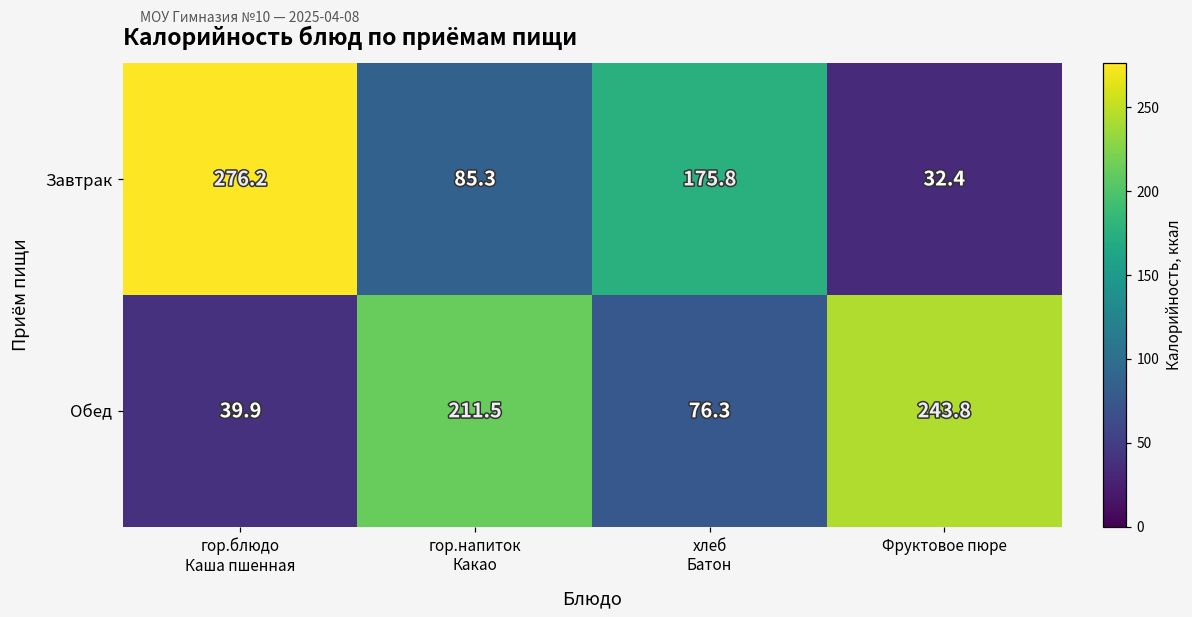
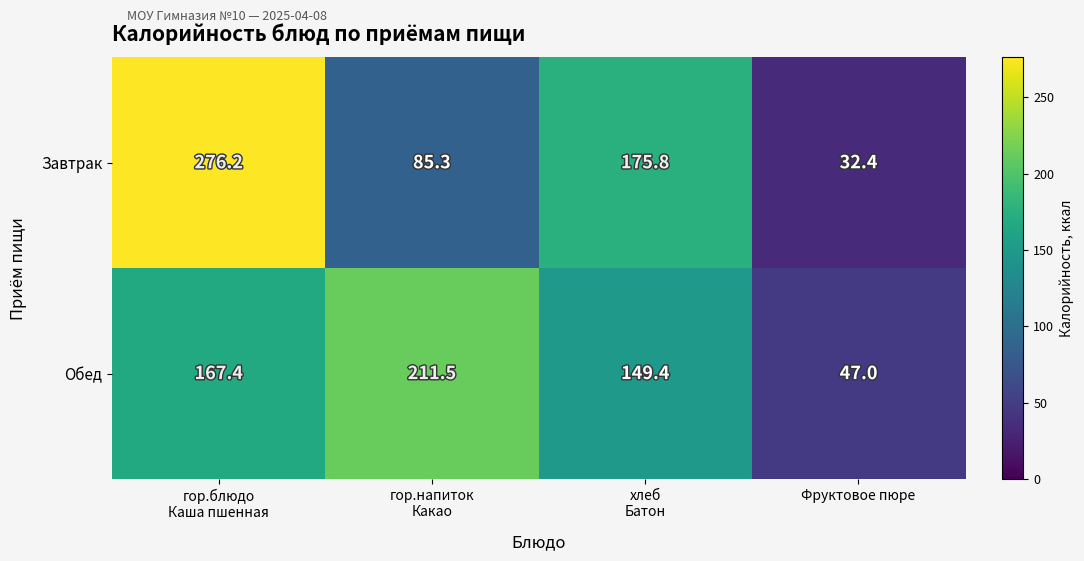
  {
    "Завтрак": {
      "гор.блюдо Каша пшенная": 276.2,
      "гор.напиток Какао": 85.3,
      "хлеб Батон": 175.8,
      "Фруктовое пюре": 32.4
    },
    "Обед": {
-     "гор.блюдо Каша пшенная": 39.9,
+     "гор.блюдо Каша пшенная": 167.4,
      "гор.напиток Какао": 211.5,
-     "хлеб Батон": 76.3,
-     "Фруктовое пюре": 243.8
+     "хлеб Батон": 149.4,
+     "Фруктовое пюре": 47.0
    }
  }
